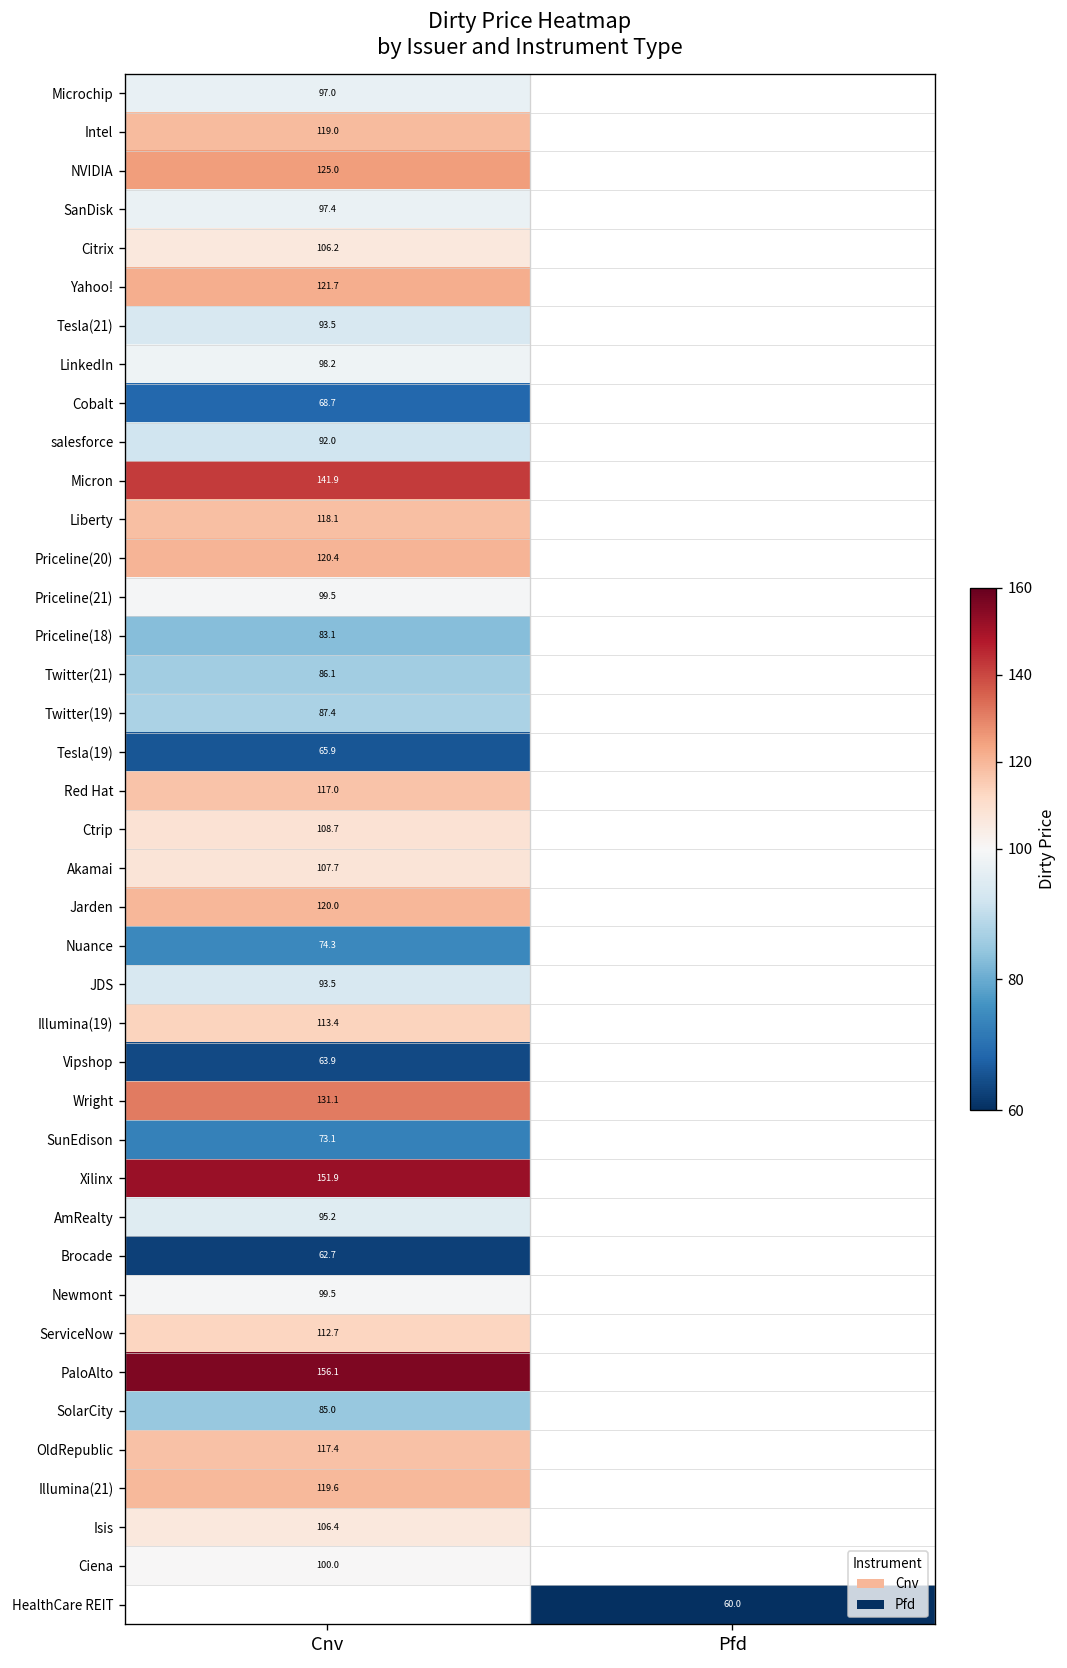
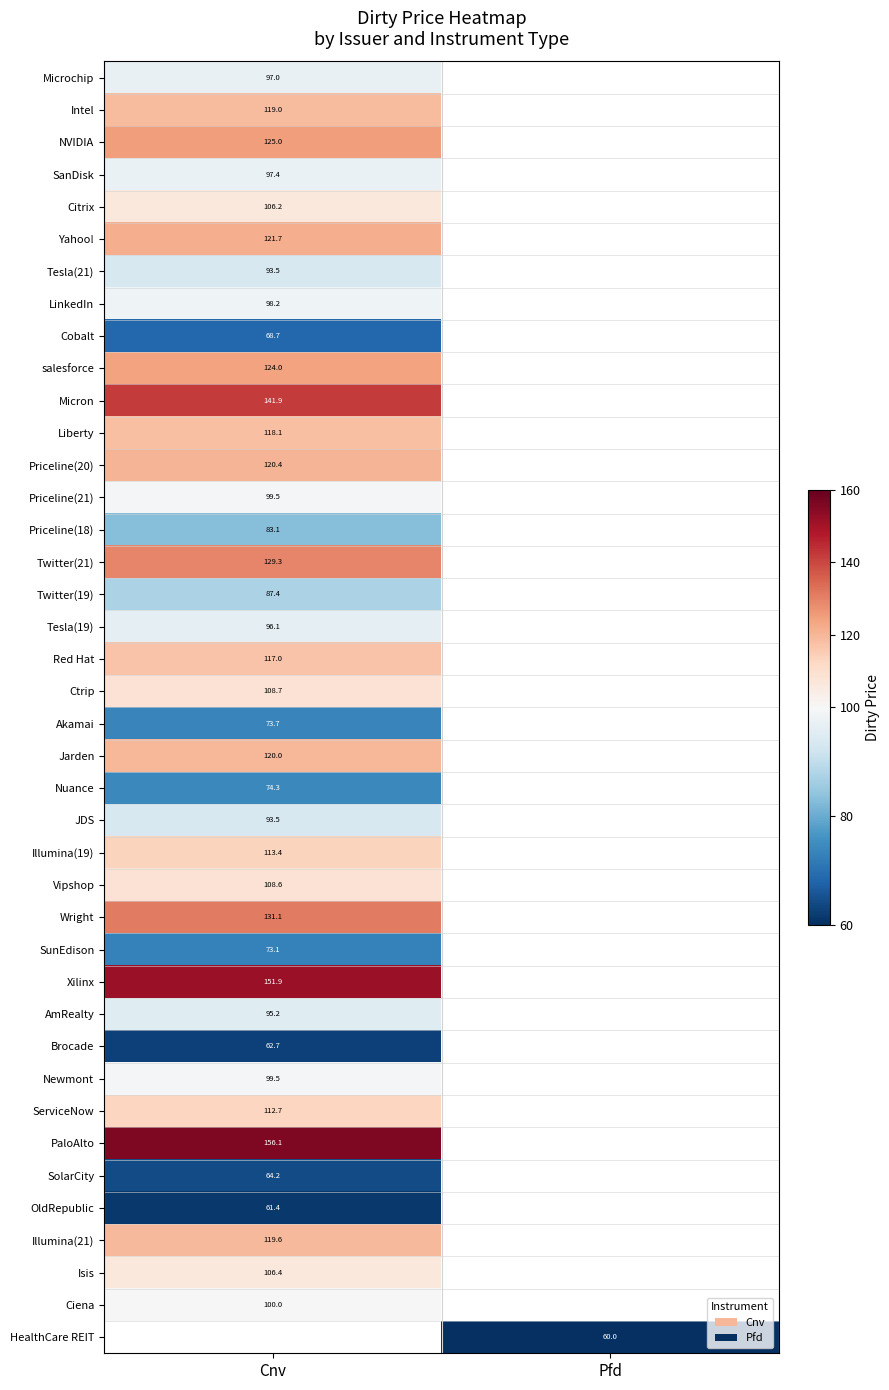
  {
    "Microchip": {
      "Cnv": 97.0
    },
    "Intel": {
      "Cnv": 119.0
    },
    "NVIDIA": {
      "Cnv": 125.0
    },
    "SanDisk": {
      "Cnv": 97.4
    },
    "Citrix": {
      "Cnv": 106.2
    },
    "Yahoo!": {
      "Cnv": 121.7
    },
    "Tesla(21)": {
      "Cnv": 93.5
    },
    "LinkedIn": {
      "Cnv": 98.2
    },
    "Cobalt": {
      "Cnv": 68.7
    },
    "salesforce": {
-     "Cnv": 92.0
+     "Cnv": 124.0
    },
    "Micron": {
      "Cnv": 141.9
    },
    "Liberty": {
      "Cnv": 118.1
    },
    "Priceline(20)": {
      "Cnv": 120.4
    },
    "Priceline(21)": {
      "Cnv": 99.5
    },
    "Priceline(18)": {
      "Cnv": 83.1
    },
    "Twitter(21)": {
-     "Cnv": 86.1
+     "Cnv": 129.3
    },
    "Twitter(19)": {
      "Cnv": 87.4
    },
    "Tesla(19)": {
-     "Cnv": 65.9
+     "Cnv": 96.1
    },
    "Red Hat": {
      "Cnv": 117.0
    },
    "Ctrip": {
      "Cnv": 108.7
    },
    "Akamai": {
-     "Cnv": 107.7
+     "Cnv": 73.7
    },
    "Jarden": {
      "Cnv": 120.0
    },
    "Nuance": {
      "Cnv": 74.3
    },
    "JDS": {
      "Cnv": 93.5
    },
    "Illumina(19)": {
      "Cnv": 113.4
    },
    "Vipshop": {
-     "Cnv": 63.9
+     "Cnv": 108.6
    },
    "Wright": {
      "Cnv": 131.1
    },
    "SunEdison": {
      "Cnv": 73.1
    },
    "Xilinx": {
      "Cnv": 151.9
    },
    "AmRealty": {
      "Cnv": 95.2
    },
    "Brocade": {
      "Cnv": 62.7
    },
    "Newmont": {
      "Cnv": 99.5
    },
    "ServiceNow": {
      "Cnv": 112.7
    },
    "PaloAlto": {
      "Cnv": 156.1
    },
    "SolarCity": {
-     "Cnv": 85.0
+     "Cnv": 64.2
    },
    "OldRepublic": {
-     "Cnv": 117.4
+     "Cnv": 61.4
    },
    "Illumina(21)": {
      "Cnv": 119.6
    },
    "Isis": {
      "Cnv": 106.4
    },
    "Ciena": {
      "Cnv": 100.0
    },
    "HealthCare REIT": {
      "Pfd": 60.0
    }
  }
